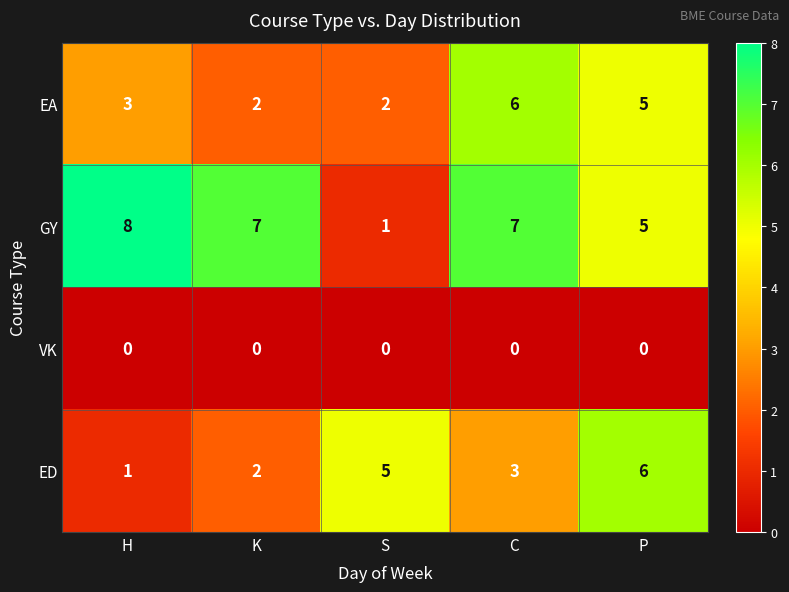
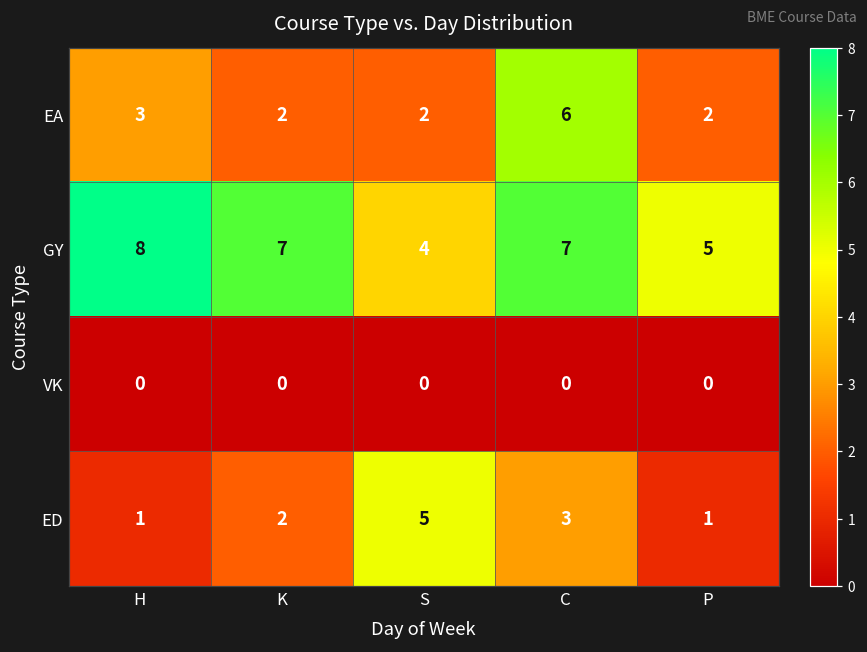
  {
    "EA": {
      "H": 3,
      "K": 2,
      "S": 2,
      "C": 6,
-     "P": 5
+     "P": 2
    },
    "GY": {
      "H": 8,
      "K": 7,
-     "S": 1,
+     "S": 4,
      "C": 7,
      "P": 5
    },
    "VK": {
      "H": 0,
      "K": 0,
      "S": 0,
      "C": 0,
      "P": 0
    },
    "ED": {
      "H": 1,
      "K": 2,
      "S": 5,
      "C": 3,
-     "P": 6
+     "P": 1
    }
  }
